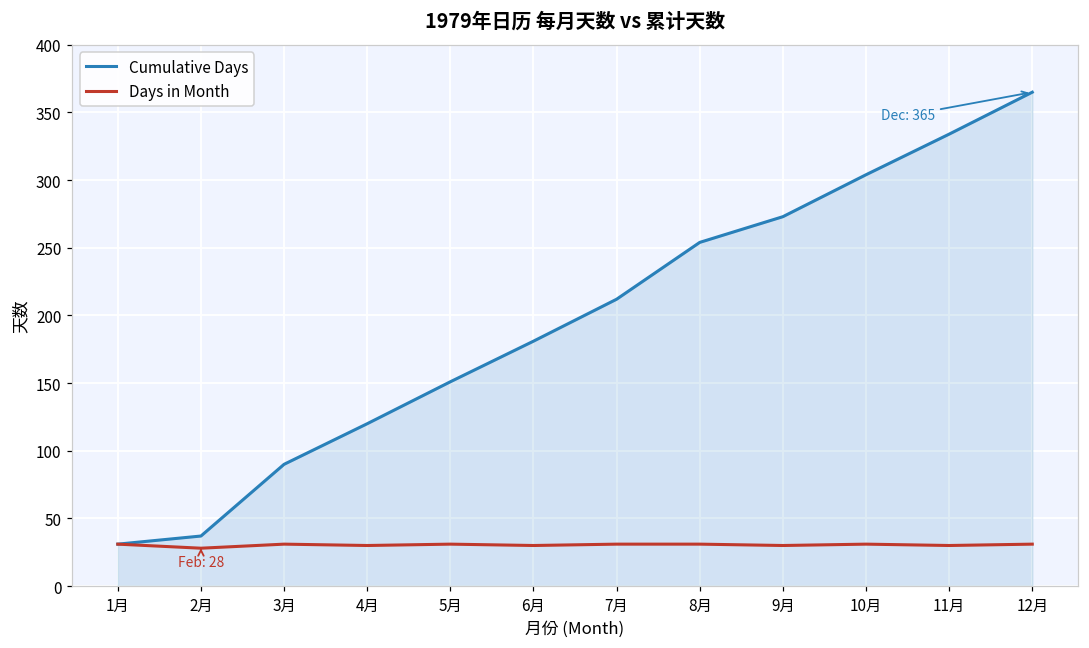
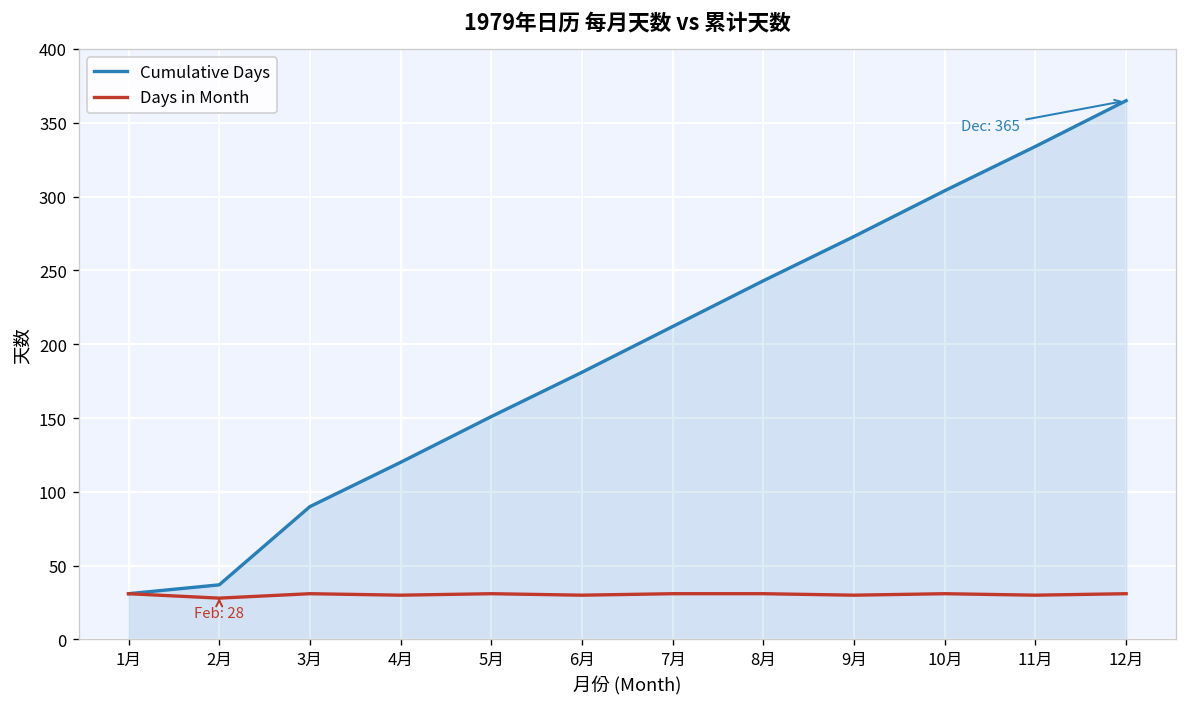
  {
    "Cumulative Days": {
      "2月": 37,
      "3月": 90,
      "4月": 120,
      "5月": 151,
      "6月": 181,
      "7月": 212,
-     "8月": 254,
+     "8月": 243,
      "9月": 273,
      "10月": 304,
      "11月": 334
    },
    "Days in Month": {
      "2月": 28
    }
  }
